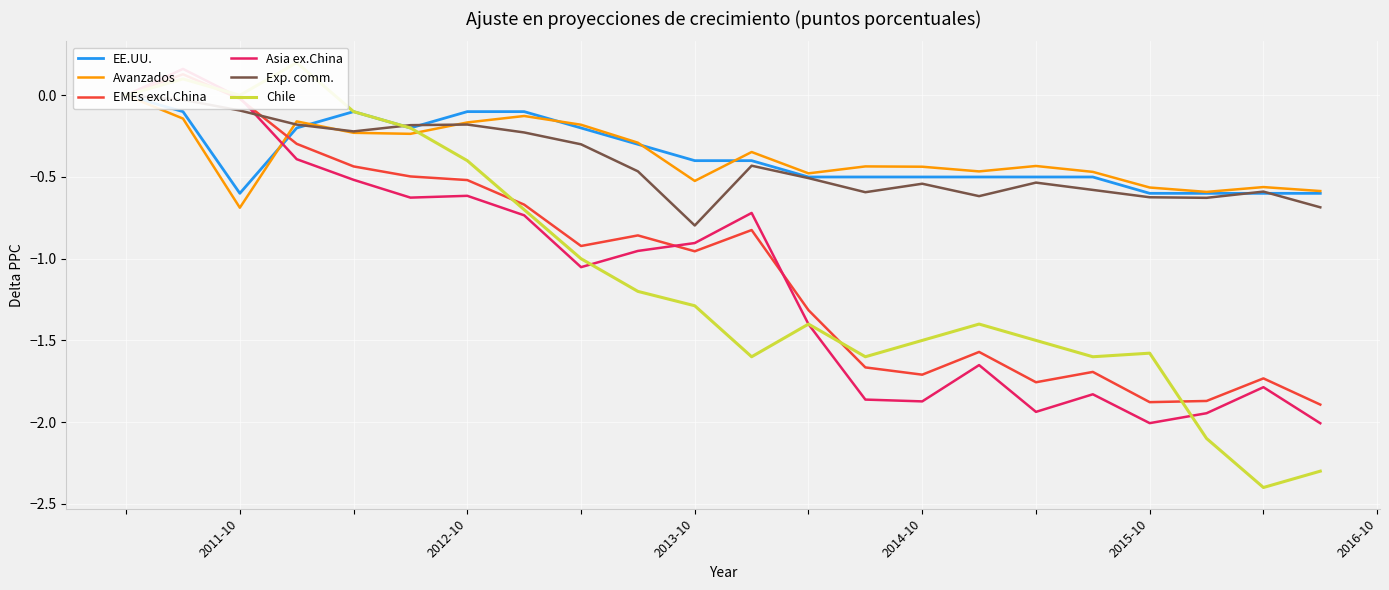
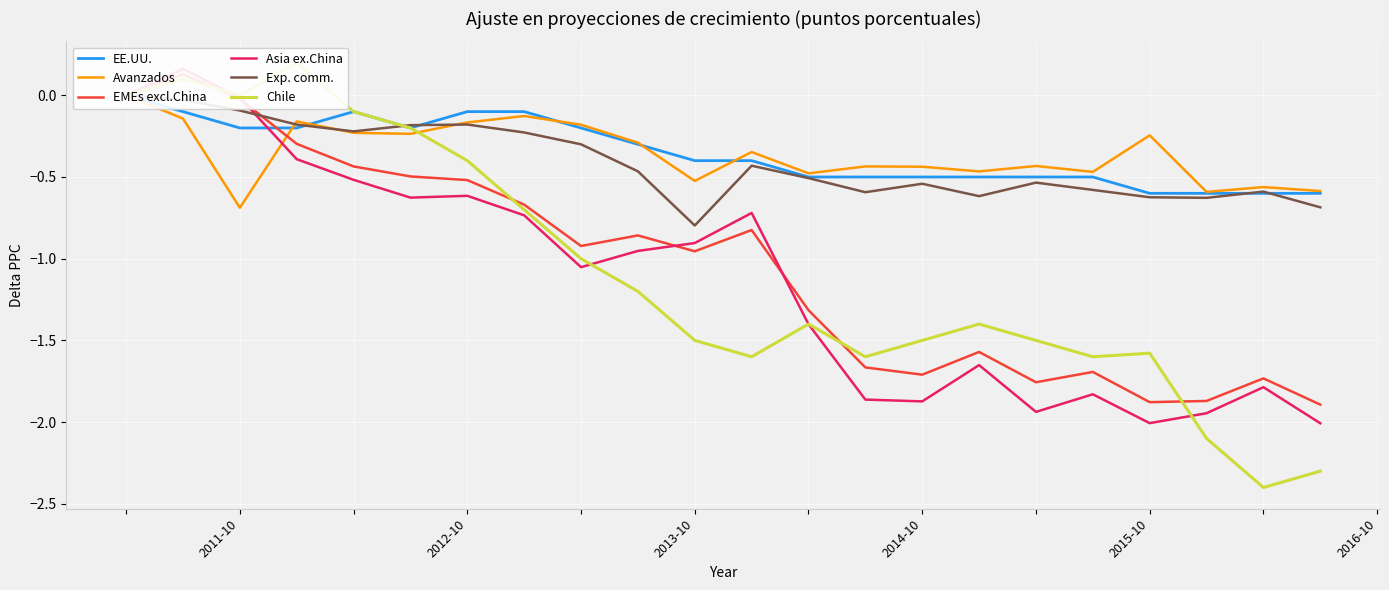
  {
    "EE.UU.": {
-     "2011-10": -0.6,
+     "2011-10": -0.2,
      "2013-10": -0.4,
      "2015-10": -0.6
    },
    "Avanzados": {
      "2011-10": -0.69,
      "2013-10": -0.52,
-     "2015-10": -0.56
+     "2015-10": -0.25
    },
    "Exp. comm.": {
      "2011-10": -0.09,
      "2013-10": -0.80,
      "2015-10": -0.62
    },
    "Chile": {
-     "2013-10": -1.29,
+     "2013-10": -1.50,
      "2015-10": -1.58
    }
  }
